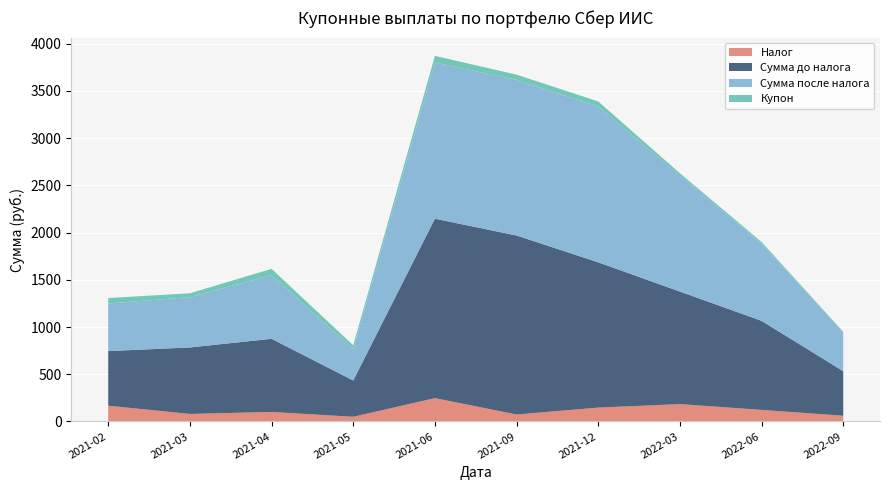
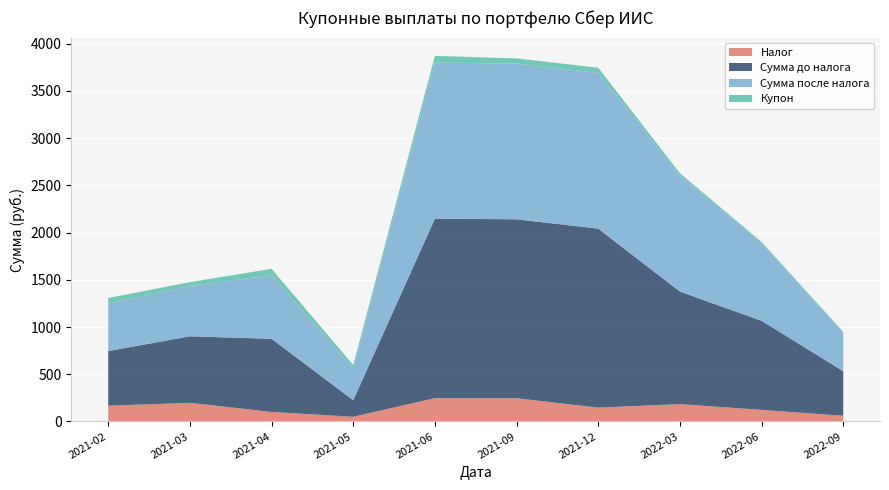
  {
    "Налог": {
      "2021-02": 200,
-     "2021-03": 100,
+     "2021-03": 200,
      "2021-04": 100,
      "2021-05": 100,
      "2021-06": 200,
-     "2021-09": 100,
+     "2021-09": 200,
      "2021-12": 100,
      "2022-03": 200,
      "2022-06": 100,
      "2022-09": 100
    },
    "Сумма до налога": {
      "2021-02": 600,
      "2021-03": 700,
      "2021-04": 800,
-     "2021-05": 400,
+     "2021-05": 200,
      "2021-06": 1900,
      "2021-09": 1900,
-     "2021-12": 1500,
+     "2021-12": 1900,
      "2022-03": 1200,
      "2022-06": 900,
      "2022-09": 500
    }
  }
